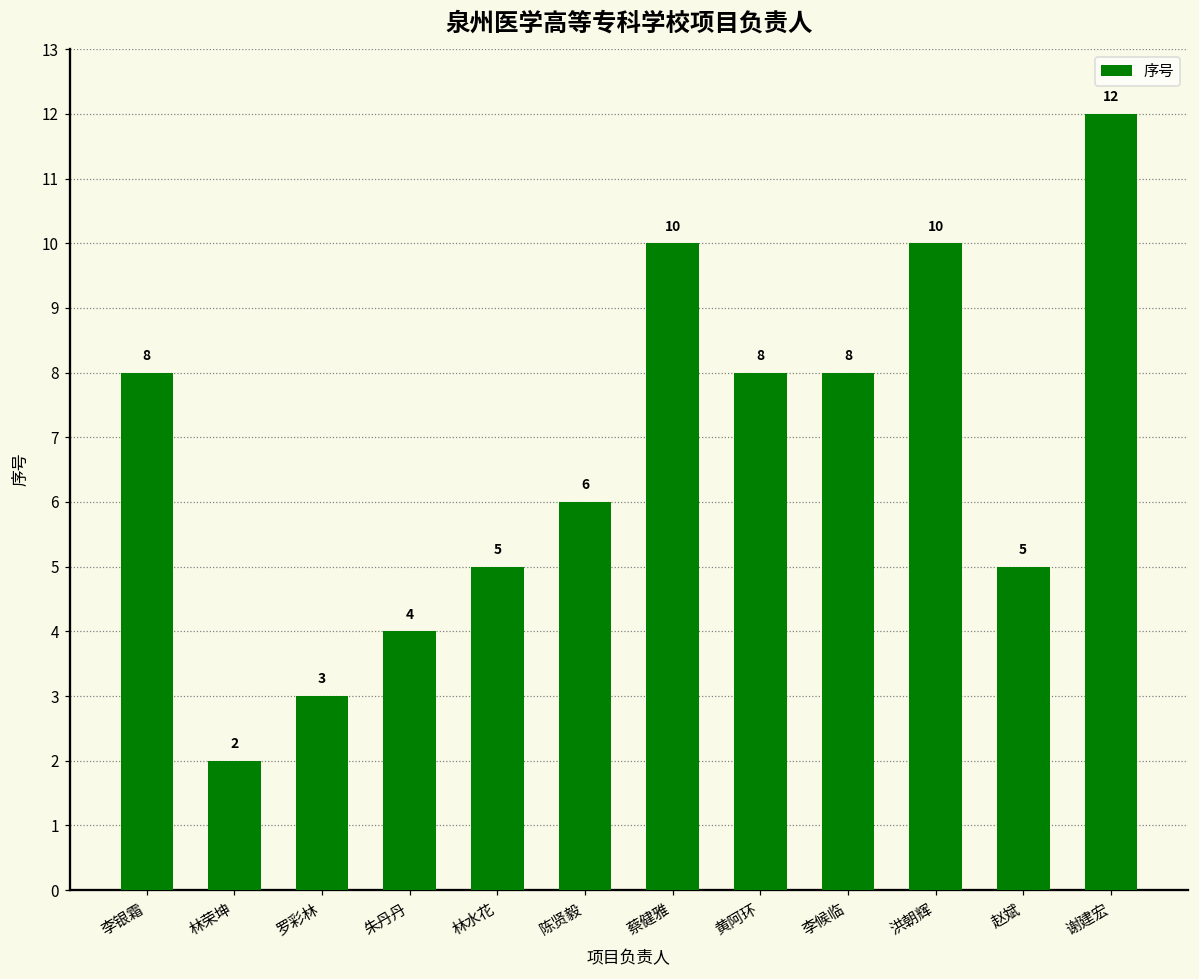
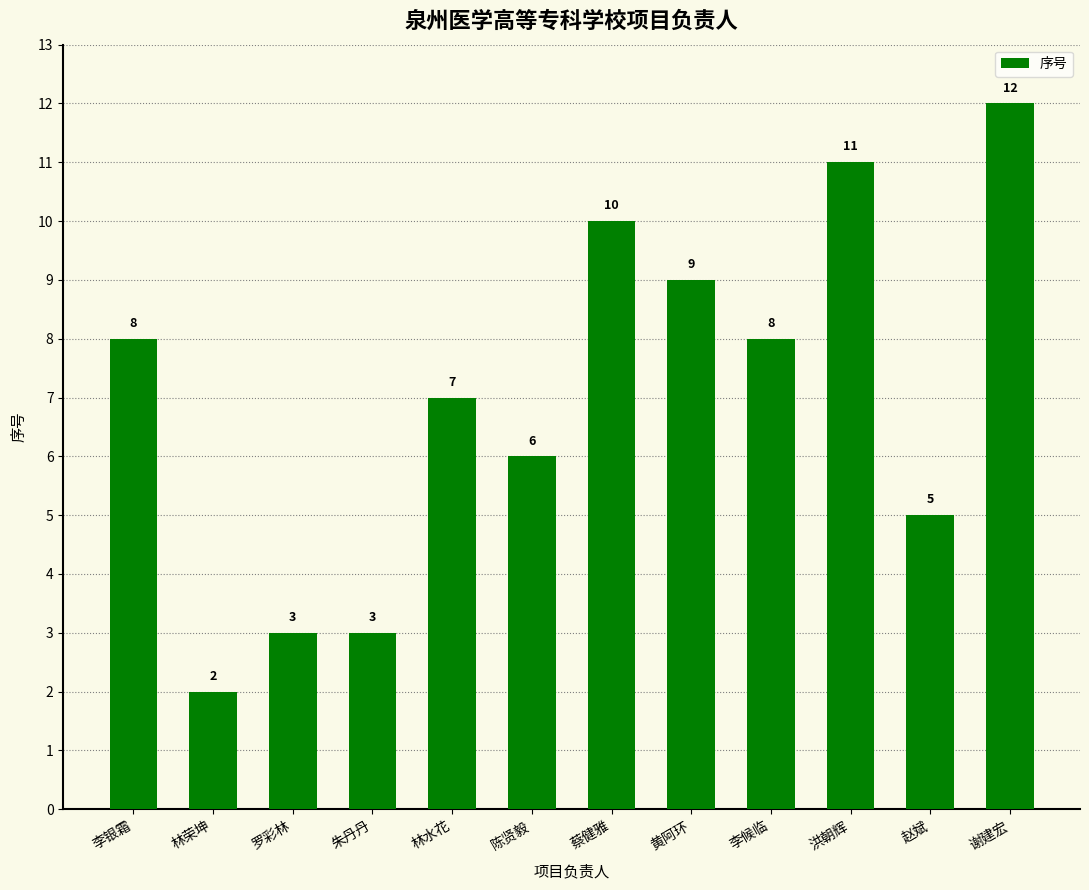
  {
    "李银霜": 8,
    "林荣坤": 2,
    "罗彩林": 3,
-   "朱丹丹": 4,
-   "林水花": 5,
+   "朱丹丹": 3,
+   "林水花": 7,
    "陈贤毅": 6,
    "蔡健雅": 10,
-   "黄阿环": 8,
+   "黄阿环": 9,
    "李候临": 8,
-   "洪朝辉": 10,
+   "洪朝辉": 11,
    "赵斌": 5,
    "谢建宏": 12
  }
